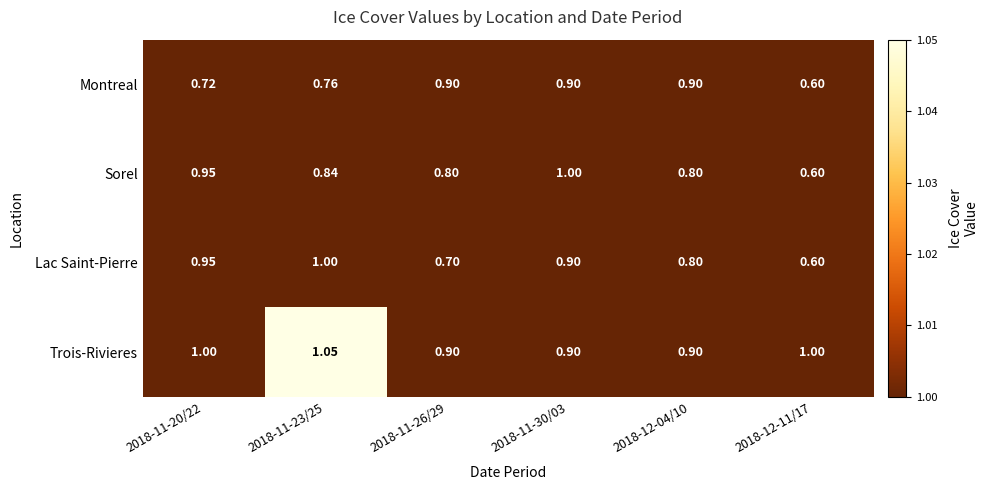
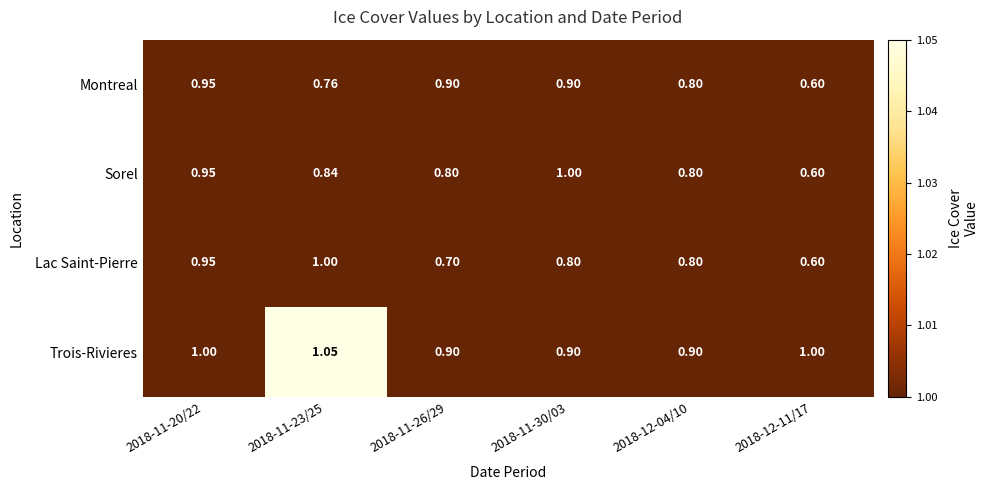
  {
    "Montreal": {
-     "2018-11-20/22": 0.72,
+     "2018-11-20/22": 0.95,
      "2018-11-23/25": 0.76,
      "2018-11-26/29": 0.90,
      "2018-11-30/03": 0.90,
-     "2018-12-04/10": 0.90,
+     "2018-12-04/10": 0.80,
      "2018-12-11/17": 0.60
    },
    "Sorel": {
      "2018-11-20/22": 0.95,
      "2018-11-23/25": 0.84,
      "2018-11-26/29": 0.80,
      "2018-11-30/03": 1.00,
      "2018-12-04/10": 0.80,
      "2018-12-11/17": 0.60
    },
    "Lac Saint-Pierre": {
      "2018-11-20/22": 0.95,
      "2018-11-23/25": 1.00,
      "2018-11-26/29": 0.70,
-     "2018-11-30/03": 0.90,
+     "2018-11-30/03": 0.80,
      "2018-12-04/10": 0.80,
      "2018-12-11/17": 0.60
    },
    "Trois-Rivieres": {
      "2018-11-20/22": 1.00,
      "2018-11-23/25": 1.05,
      "2018-11-26/29": 0.90,
      "2018-11-30/03": 0.90,
      "2018-12-04/10": 0.90,
      "2018-12-11/17": 1.00
    }
  }
